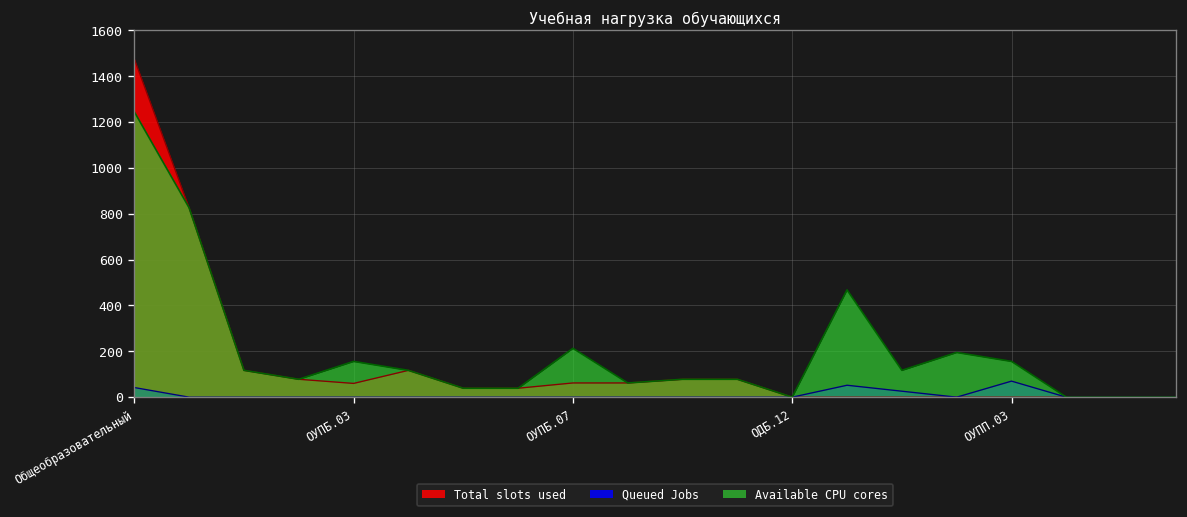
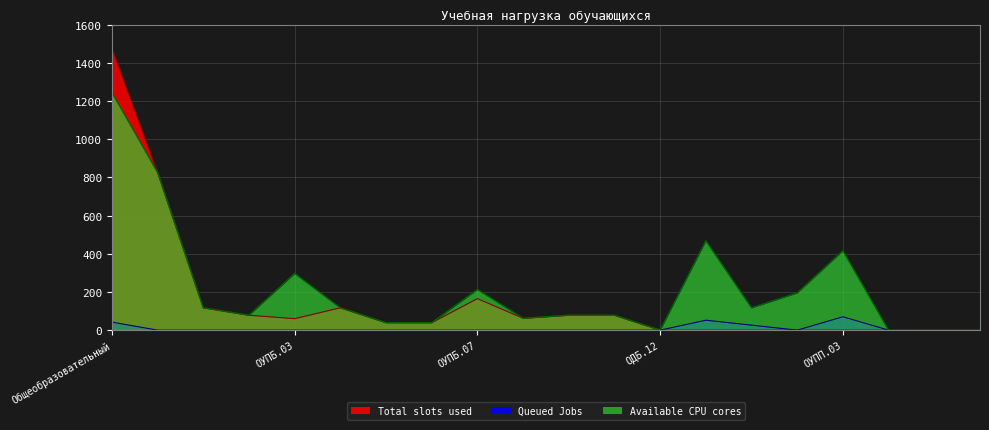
  {
    "Total slots used": {
      "Общеобразовательный": 1480,
      "ОУПБ.03": 60,
-     "ОУПБ.07": 60,
+     "ОУПБ.07": 170,
      "ОУПП.03": 0
    },
    "Queued Jobs": {
      "Общеобразовательный": 40,
      "ОУПБ.03": 0,
      "ОУПБ.07": 0,
      "ОУПП.03": 70
    },
    "Available CPU cores": {
      "Общеобразовательный": 1250,
-     "ОУПБ.03": 160,
+     "ОУПБ.03": 300,
      "ОУПБ.07": 210,
-     "ОУПП.03": 160
+     "ОУПП.03": 420
    }
  }
